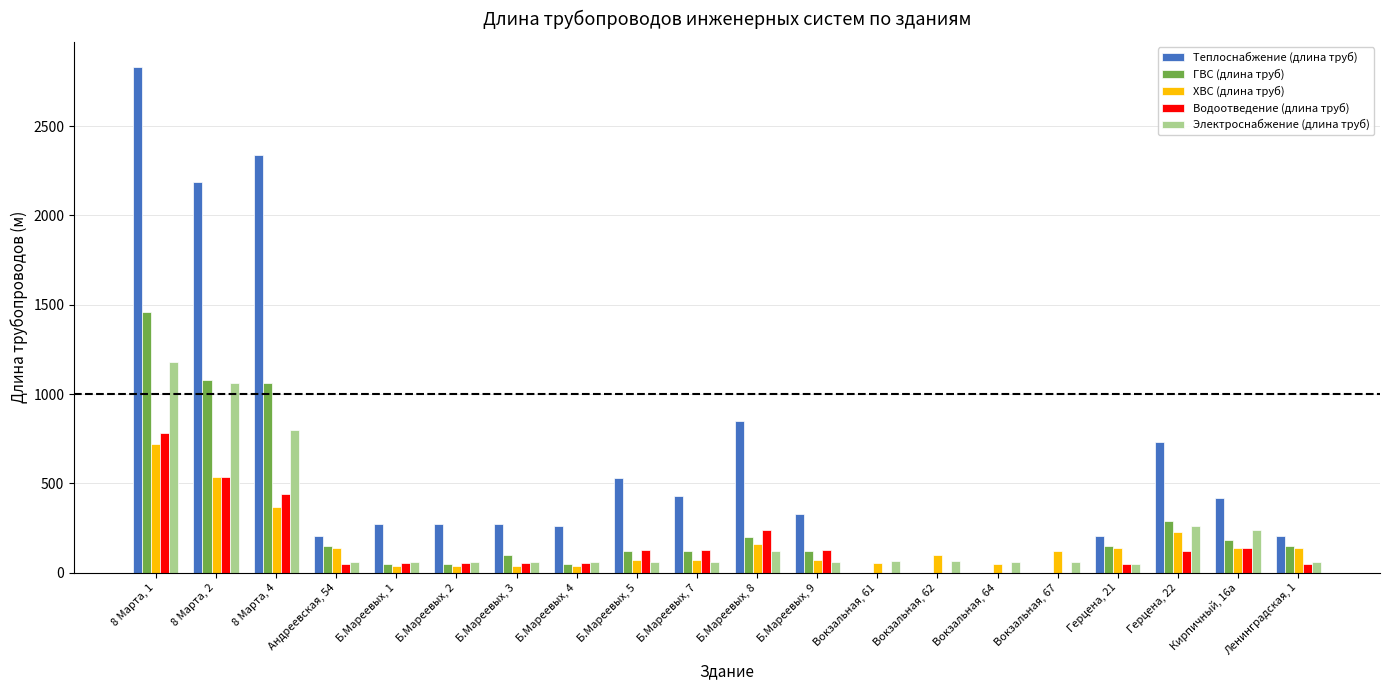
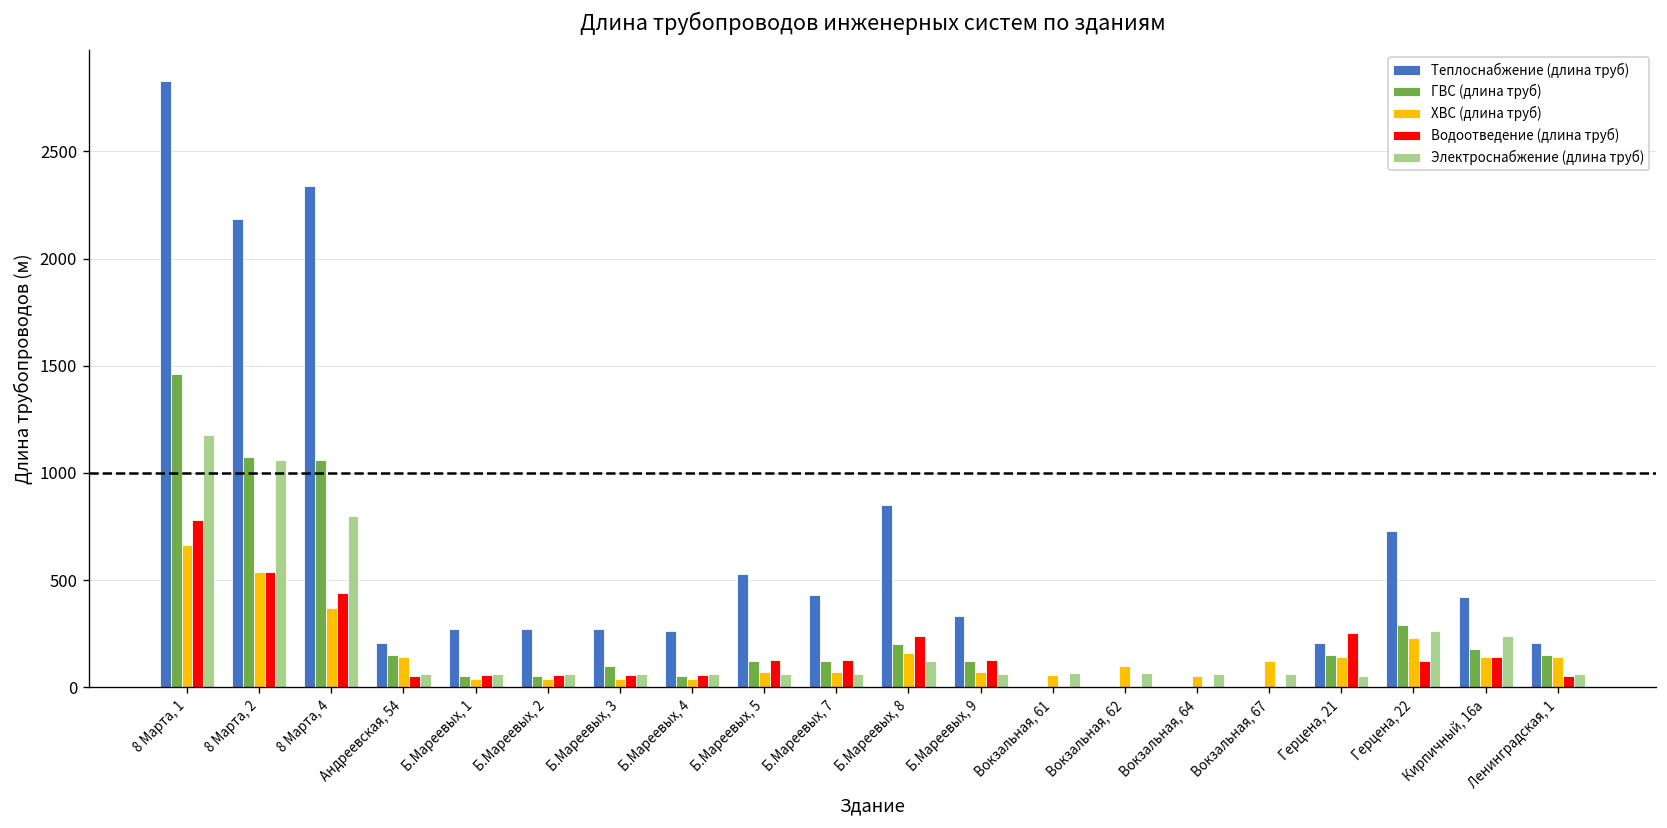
  {
    "Теплоснабжение (длина труб)": {
      "8 Марта, 1": 2830,
      "8 Марта, 2": 2190,
      "8 Марта, 4": 2340,
      "Андреевская, 54": 210,
      "Б.Мареевых, 1": 270,
      "Б.Мареевых, 2": 270,
      "Б.Мареевых, 3": 270,
      "Б.Мареевых, 4": 260,
      "Б.Мареевых, 5": 530,
      "Б.Мареевых, 7": 430,
      "Б.Мареевых, 8": 850,
      "Б.Мареевых, 9": 330,
      "Вокзальная, 61": 0,
      "Вокзальная, 62": 0,
      "Вокзальная, 64": 0,
      "Вокзальная, 67": 0,
      "Герцена, 21": 210,
      "Герцена, 22": 730,
      "Кирпичный, 16а": 420,
      "Ленинградская, 1": 210
    },
    "ГВС (длина труб)": {
      "8 Марта, 1": 1460,
      "8 Марта, 2": 1080,
      "8 Марта, 4": 1060,
      "Андреевская, 54": 150,
      "Б.Мареевых, 1": 50,
      "Б.Мареевых, 2": 50,
      "Б.Мареевых, 3": 100,
      "Б.Мареевых, 4": 50,
      "Б.Мареевых, 5": 120,
      "Б.Мареевых, 7": 120,
      "Б.Мареевых, 8": 200,
      "Б.Мареевых, 9": 120,
      "Вокзальная, 61": 0,
      "Вокзальная, 62": 0,
      "Вокзальная, 64": 0,
      "Вокзальная, 67": 0,
      "Герцена, 21": 150,
      "Герцена, 22": 290,
      "Кирпичный, 16а": 180,
      "Ленинградская, 1": 150
    },
    "ХВС (длина труб)": {
-     "8 Марта, 1": 720,
+     "8 Марта, 1": 670,
      "8 Марта, 2": 540,
      "8 Марта, 4": 370,
      "Андреевская, 54": 140,
      "Б.Мареевых, 1": 40,
      "Б.Мареевых, 2": 40,
      "Б.Мареевых, 3": 40,
      "Б.Мареевых, 4": 40,
      "Б.Мареевых, 5": 70,
      "Б.Мареевых, 7": 70,
      "Б.Мареевых, 8": 160,
      "Б.Мареевых, 9": 70,
      "Вокзальная, 61": 60,
      "Вокзальная, 62": 100,
      "Вокзальная, 64": 50,
      "Вокзальная, 67": 120,
      "Герцена, 21": 140,
      "Герцена, 22": 230,
      "Кирпичный, 16а": 140,
      "Ленинградская, 1": 140
    },
    "Водоотведение (длина труб)": {
      "8 Марта, 1": 780,
      "8 Марта, 2": 540,
      "8 Марта, 4": 440,
      "Андреевская, 54": 50,
      "Б.Мареевых, 1": 60,
      "Б.Мареевых, 2": 60,
      "Б.Мареевых, 3": 60,
      "Б.Мареевых, 4": 60,
      "Б.Мареевых, 5": 130,
      "Б.Мареевых, 7": 130,
      "Б.Мареевых, 8": 240,
      "Б.Мареевых, 9": 130,
      "Вокзальная, 61": 0,
      "Вокзальная, 62": 0,
      "Вокзальная, 64": 0,
      "Вокзальная, 67": 0,
-     "Герцена, 21": 50,
+     "Герцена, 21": 250,
      "Герцена, 22": 120,
      "Кирпичный, 16а": 140,
      "Ленинградская, 1": 50
    },
    "Электроснабжение (длина труб)": {
      "8 Марта, 1": 1180,
      "8 Марта, 2": 1060,
      "8 Марта, 4": 800,
      "Андреевская, 54": 60,
      "Б.Мареевых, 1": 60,
      "Б.Мареевых, 2": 60,
      "Б.Мареевых, 3": 60,
      "Б.Мареевых, 4": 60,
      "Б.Мареевых, 5": 60,
      "Б.Мареевых, 7": 60,
      "Б.Мареевых, 8": 120,
      "Б.Мареевых, 9": 60,
      "Вокзальная, 61": 70,
      "Вокзальная, 62": 70,
      "Вокзальная, 64": 60,
      "Вокзальная, 67": 60,
      "Герцена, 21": 50,
      "Герцена, 22": 260,
      "Кирпичный, 16а": 240,
      "Ленинградская, 1": 60
    }
  }
